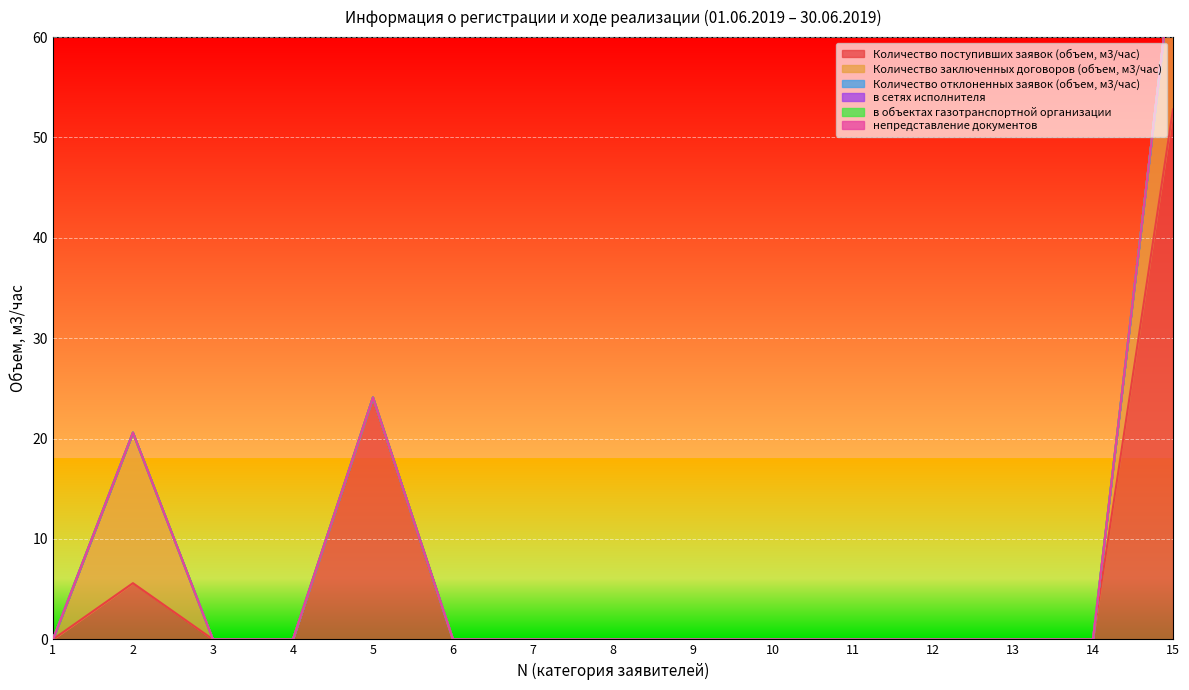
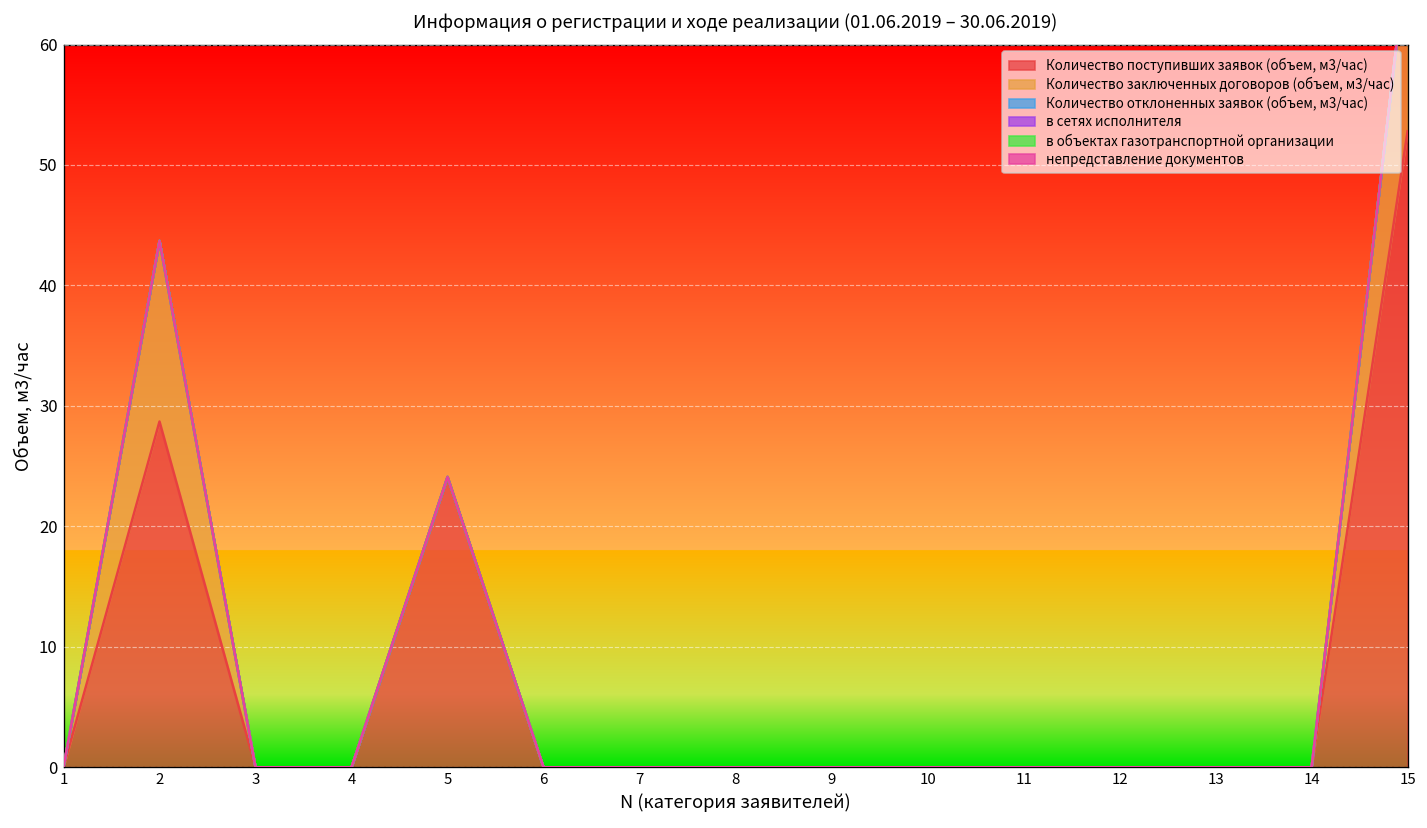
  {
    "Количество поступивших заявок (объем, м3/час)": {
-     "2": 5.6,
+     "2": 28.7,
      "15": 52.8
    }
  }
